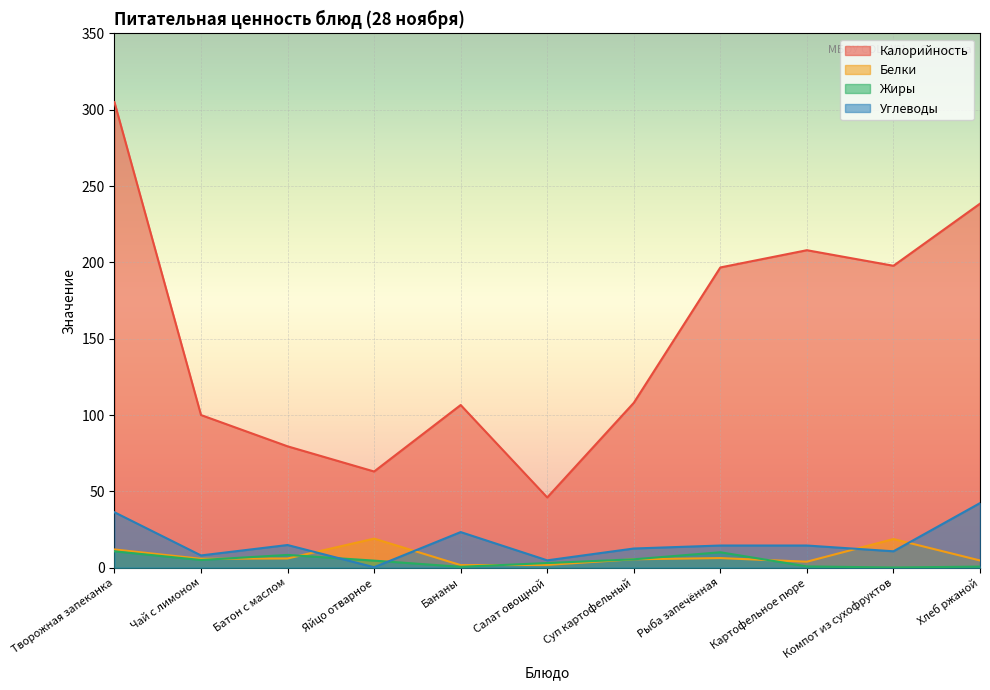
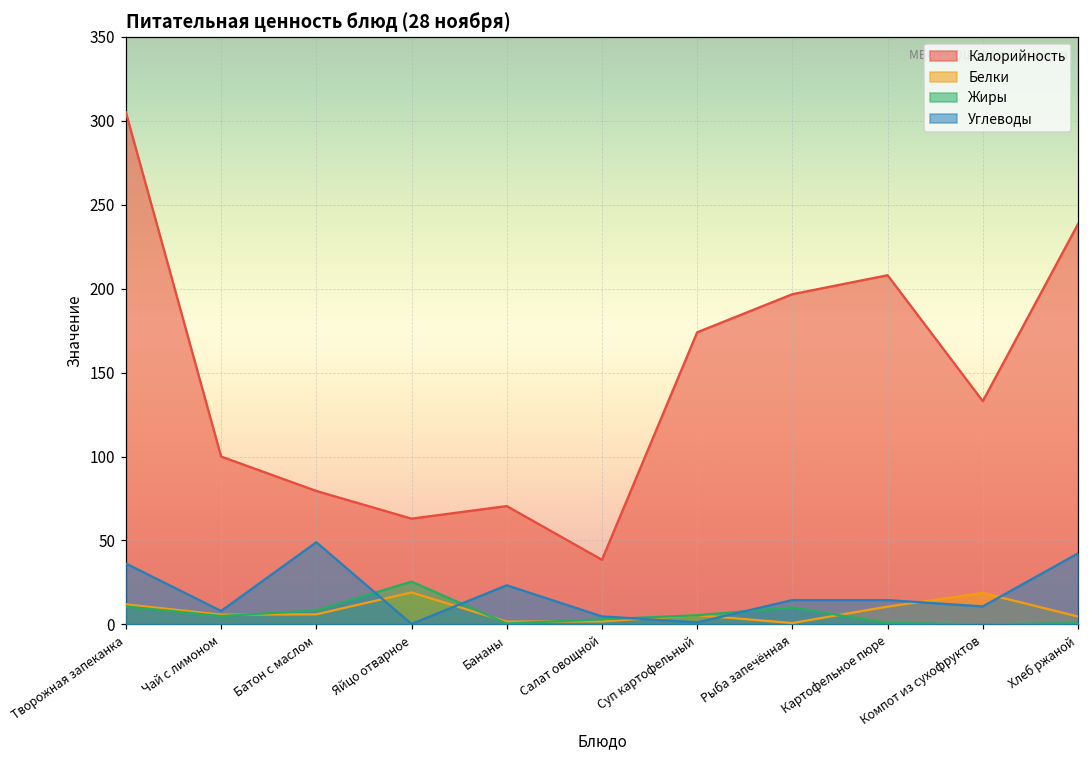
  {
    "Калорийность": {
      "Творожная запеканка": 305,
      "Чай с лимоном": 100,
      "Батон с маслом": 80,
      "Яйцо отварное": 63,
-     "Бананы": 107,
-     "Салат овощной": 46,
-     "Суп картофельный": 108,
+     "Бананы": 71,
+     "Салат овощной": 39,
+     "Суп картофельный": 174,
      "Рыба запечённая": 197,
      "Картофельное пюре": 208,
-     "Компот из сухофруктов": 198,
+     "Компот из сухофруктов": 133,
      "Хлеб ржаной": 239
    },
    "Белки": {
      "Батон с маслом": 6,
      "Яйцо отварное": 19,
-     "Рыба запечённая": 6,
-     "Картофельное пюре": 4,
+     "Рыба запечённая": 1,
+     "Картофельное пюре": 11,
      "Компот из сухофруктов": 19,
      "Хлеб ржаной": 5
    },
    "Жиры": {
      "Батон с маслом": 8,
-     "Яйцо отварное": 5,
+     "Яйцо отварное": 26,
      "Рыба запечённая": 10,
      "Картофельное пюре": 1,
      "Компот из сухофруктов": 0,
      "Хлеб ржаной": 1
    },
    "Углеводы": {
      "Творожная запеканка": 36,
      "Чай с лимоном": 8,
-     "Батон с маслом": 15,
+     "Батон с маслом": 49,
      "Яйцо отварное": 0,
      "Бананы": 23,
      "Салат овощной": 5,
-     "Суп картофельный": 13,
+     "Суп картофельный": 1,
      "Рыба запечённая": 15,
      "Картофельное пюре": 15,
      "Компот из сухофруктов": 11,
      "Хлеб ржаной": 42
    }
  }
